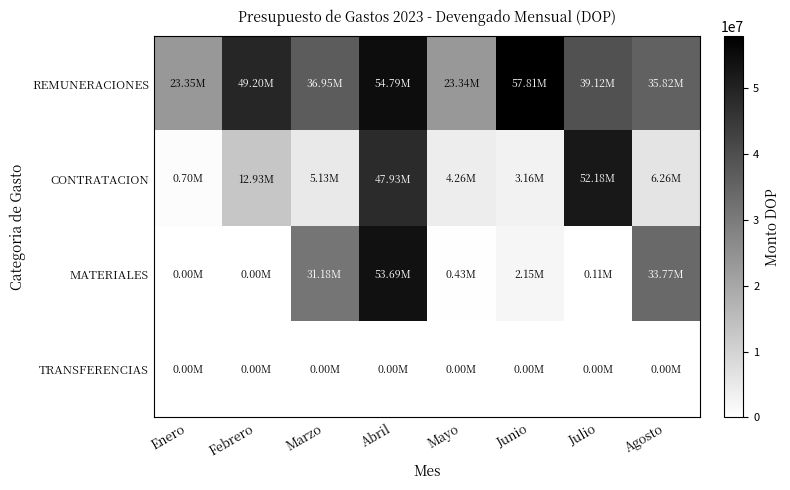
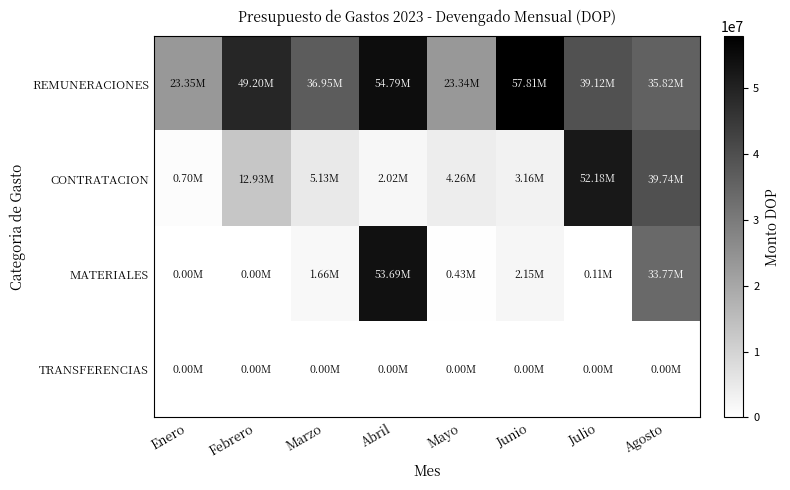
  {
    "REMUNERACIONES": {
      "Enero": "23.35M",
      "Febrero": "49.20M",
      "Marzo": "36.95M",
      "Abril": "54.79M",
      "Mayo": "23.34M",
      "Junio": "57.81M",
      "Julio": "39.12M",
      "Agosto": "35.82M"
    },
    "CONTRATACION": {
      "Enero": "0.70M",
      "Febrero": "12.93M",
      "Marzo": "5.13M",
-     "Abril": "47.93M",
+     "Abril": "2.02M",
      "Mayo": "4.26M",
      "Junio": "3.16M",
      "Julio": "52.18M",
-     "Agosto": "6.26M"
+     "Agosto": "39.74M"
    },
    "MATERIALES": {
      "Enero": "0.00M",
      "Febrero": "0.00M",
-     "Marzo": "31.18M",
+     "Marzo": "1.66M",
      "Abril": "53.69M",
      "Mayo": "0.43M",
      "Junio": "2.15M",
      "Julio": "0.11M",
      "Agosto": "33.77M"
    },
    "TRANSFERENCIAS": {
      "Enero": "0.00M",
      "Febrero": "0.00M",
      "Marzo": "0.00M",
      "Abril": "0.00M",
      "Mayo": "0.00M",
      "Junio": "0.00M",
      "Julio": "0.00M",
      "Agosto": "0.00M"
    }
  }
